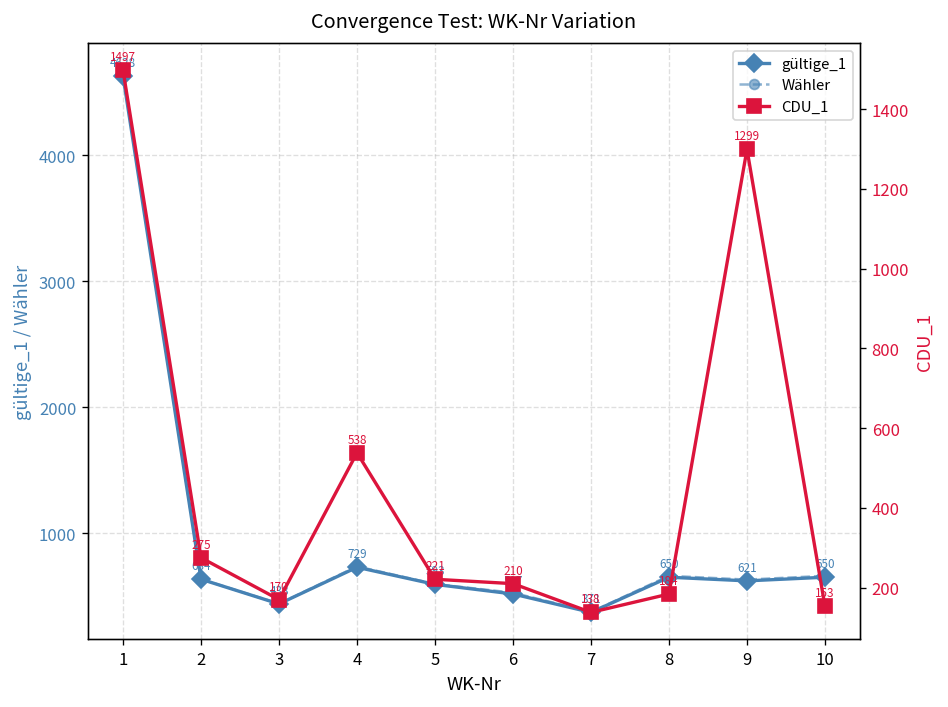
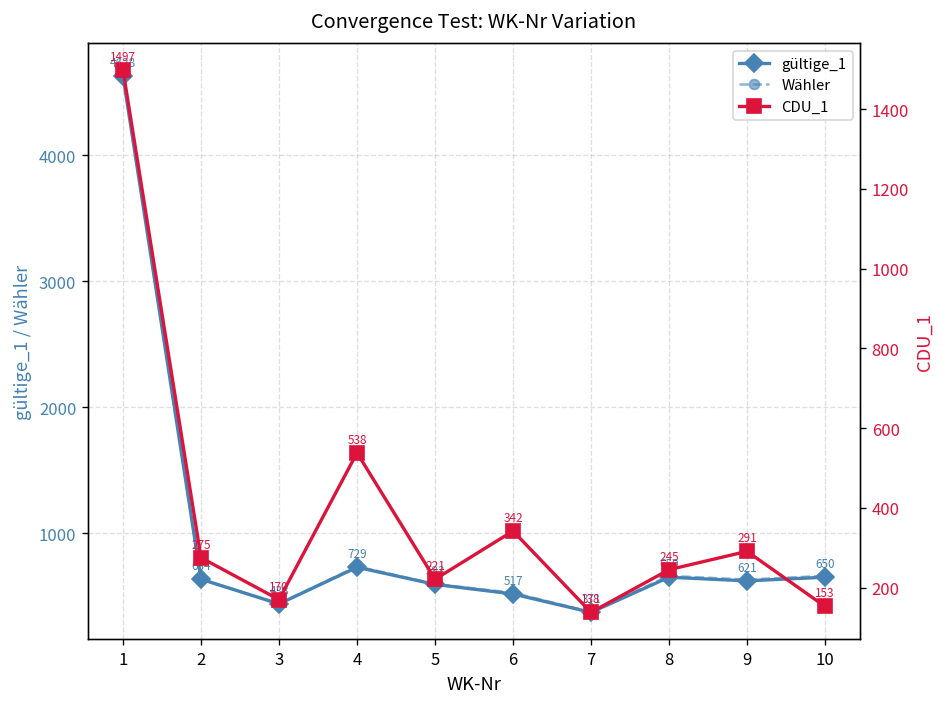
  {
    "CDU_1": {
      "2": 275,
      "4": 538,
-     "6": 210,
-     "8": 184,
-     "9": 1299,
+     "6": 342,
+     "8": 245,
+     "9": 291,
      "10": 153
    }
  }
